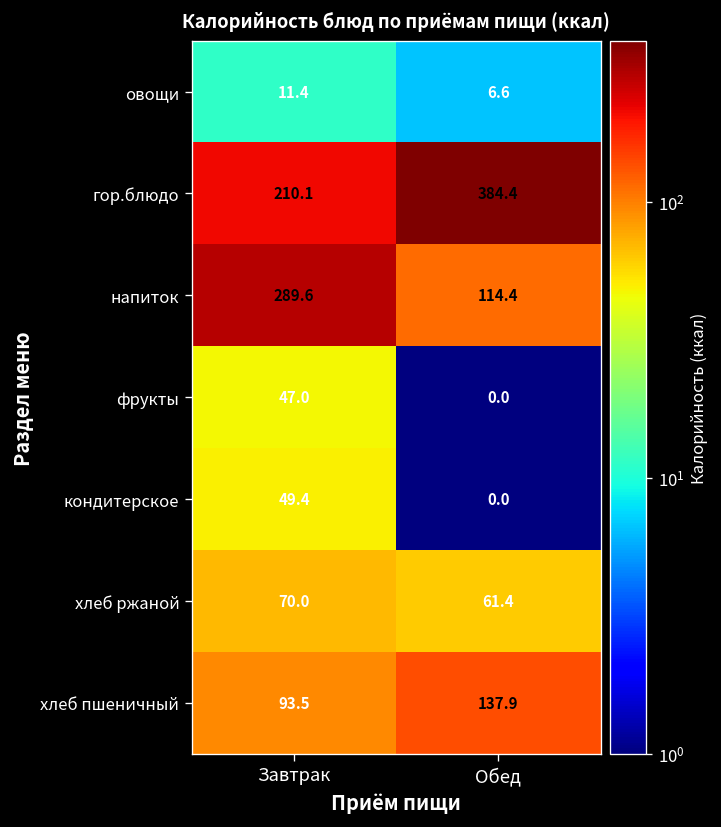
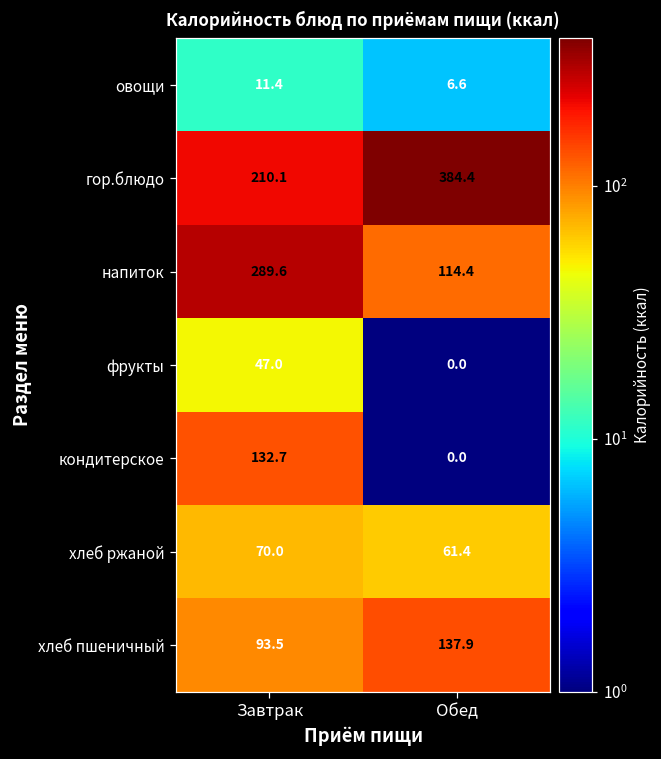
  {
    "овощи": {
      "Завтрак": 11.4,
      "Обед": 6.6
    },
    "гор.блюдо": {
      "Завтрак": 210.1,
      "Обед": 384.4
    },
    "напиток": {
      "Завтрак": 289.6,
      "Обед": 114.4
    },
    "фрукты": {
      "Завтрак": 47.0,
      "Обед": 0.0
    },
    "кондитерское": {
-     "Завтрак": 49.4,
+     "Завтрак": 132.7,
      "Обед": 0.0
    },
    "хлеб ржаной": {
      "Завтрак": 70.0,
      "Обед": 61.4
    },
    "хлеб пшеничный": {
      "Завтрак": 93.5,
      "Обед": 137.9
    }
  }
